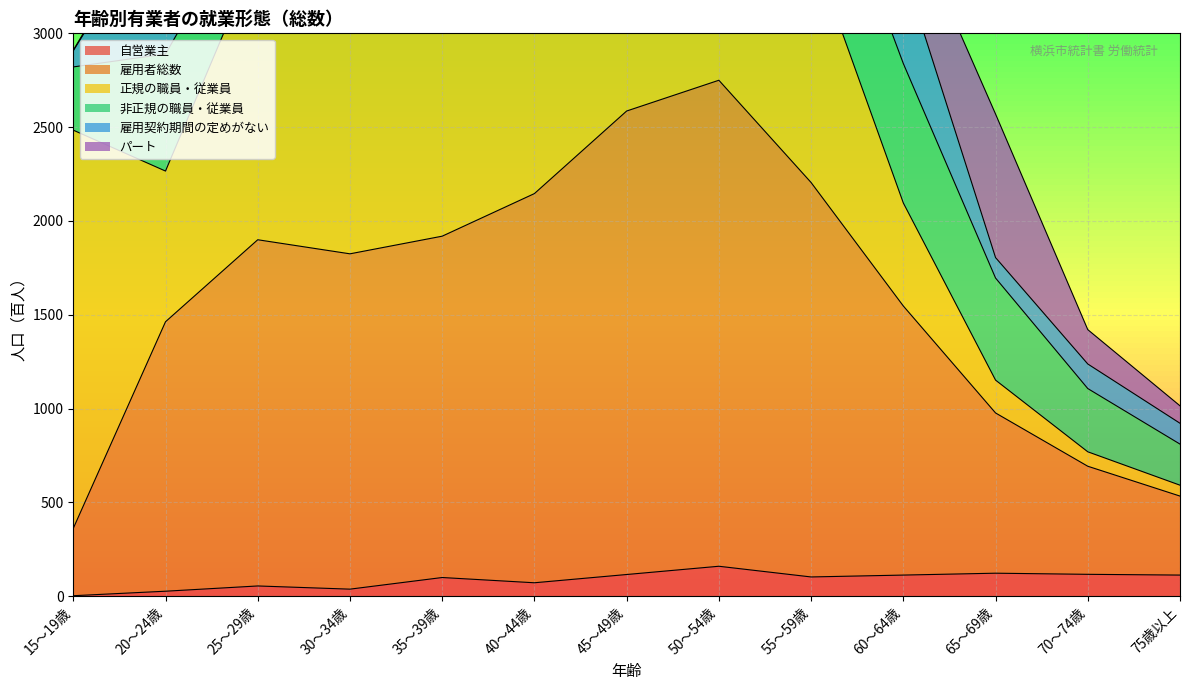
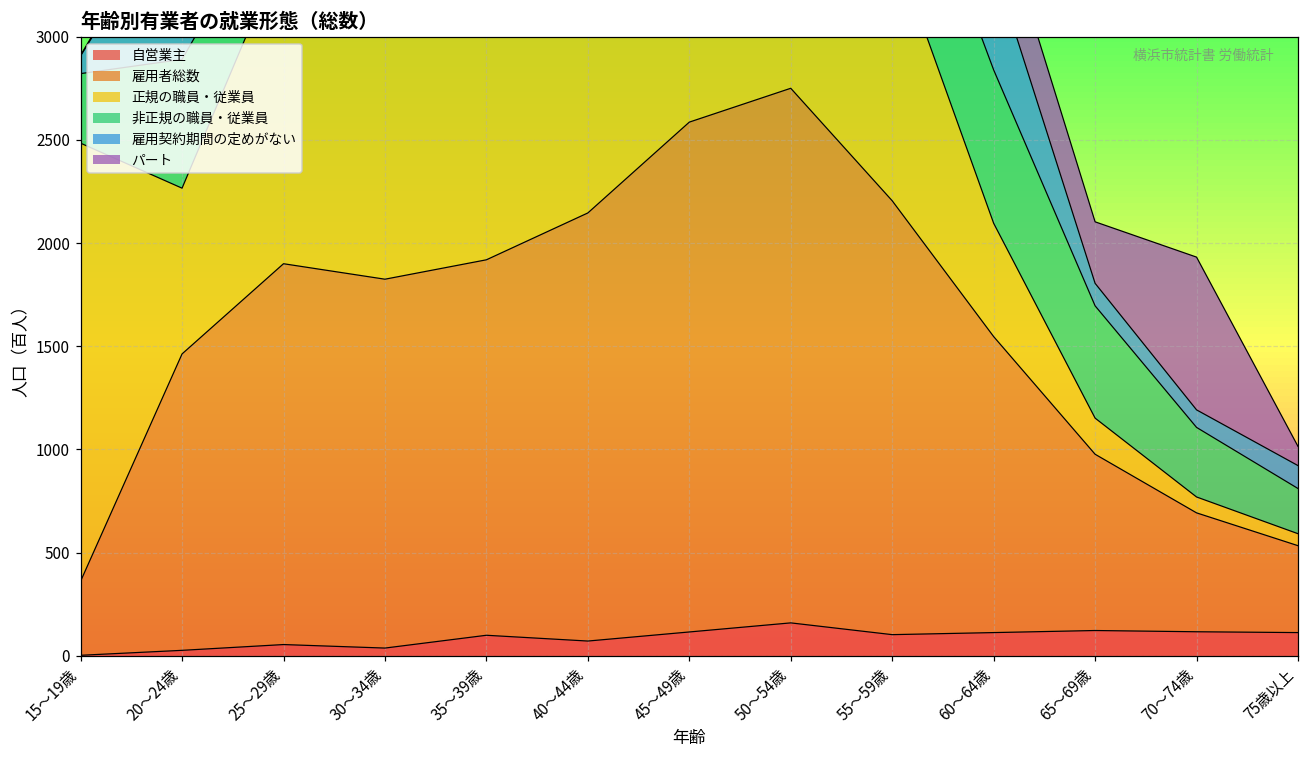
  {
    "正規の職員・従業員": {
      "15～19歳": 2120,
      "20～24歳": 800,
      "60～64歳": 550,
      "65～69歳": 180,
      "70～74歳": 80,
      "75歳以上": 60
    },
    "非正規の職員・従業員": {
      "15～19歳": 340,
      "60～64歳": 740,
      "65～69歳": 540,
      "70～74歳": 340,
      "75歳以上": 220
    },
    "雇用契約期間の定めがない": {
      "65～69歳": 110,
-     "70～74歳": 130,
+     "70～74歳": 90,
      "75歳以上": 110
    },
    "パート": {
-     "65～69歳": 770,
-     "70～74歳": 180,
+     "65～69歳": 300,
+     "70～74歳": 740,
      "75歳以上": 90
    }
  }
